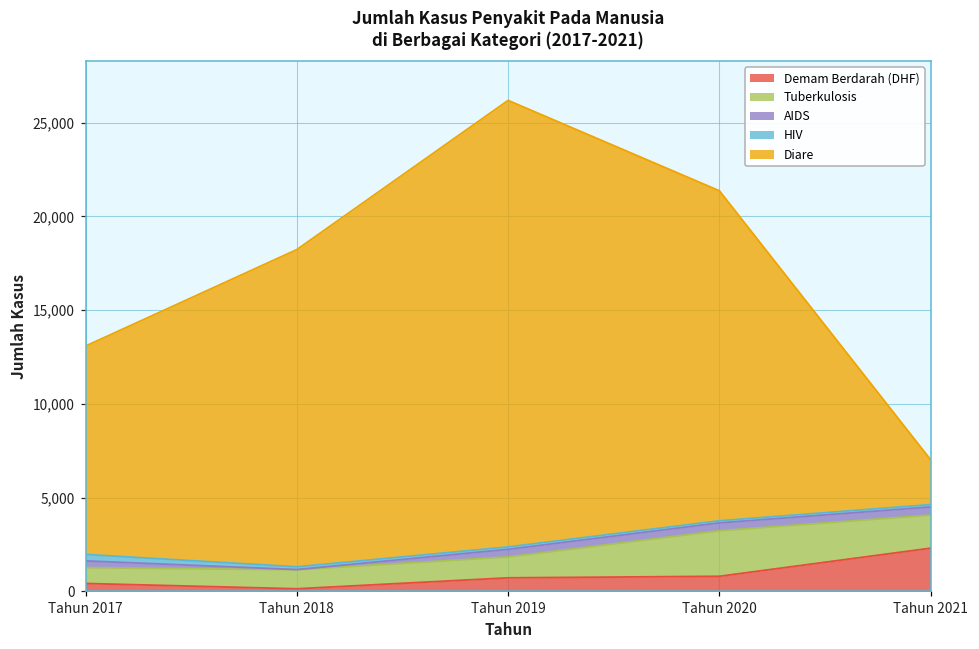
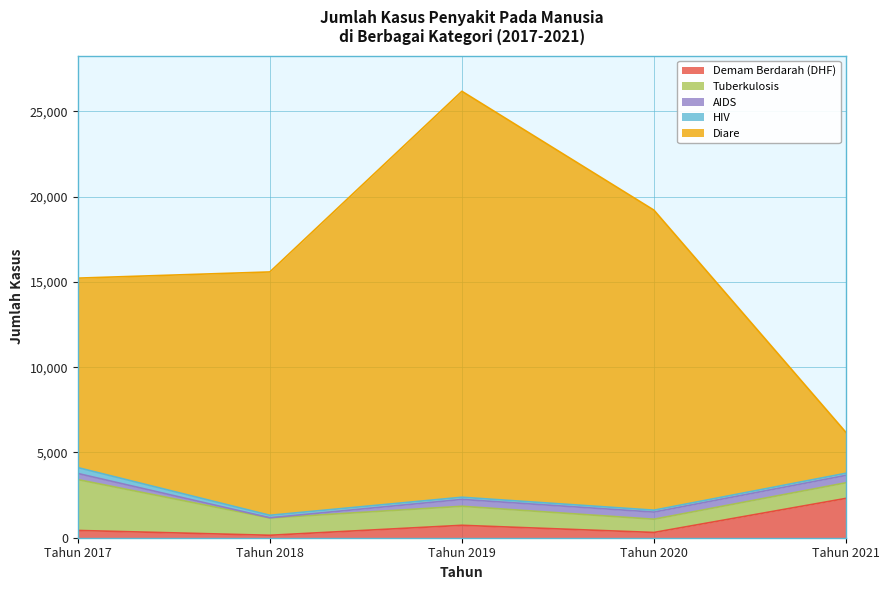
  {
    "Demam Berdarah (DHF)": {
      "Tahun 2017": "400",
      "Tahun 2018": "100",
      "Tahun 2019": "700",
-     "Tahun 2020": "800",
+     "Tahun 2020": "300",
      "Tahun 2021": "2,300"
    },
    "Tuberkulosis": {
-     "Tahun 2017": "800",
+     "Tahun 2017": "3,000",
      "Tahun 2019": "1,100",
-     "Tahun 2020": "2,400",
-     "Tahun 2021": "1,800"
+     "Tahun 2020": "800",
+     "Tahun 2021": "900"
    },
    "AIDS": {
      "Tahun 2017": "400"
    },
    "HIV": {
      "Tahun 2017": "300"
    },
    "Diare": {
      "Tahun 2017": "11,100",
-     "Tahun 2018": "16,900",
+     "Tahun 2018": "14,300",
      "Tahun 2019": "23,800",
      "Tahun 2020": "17,600",
      "Tahun 2021": "2,400"
    }
  }
